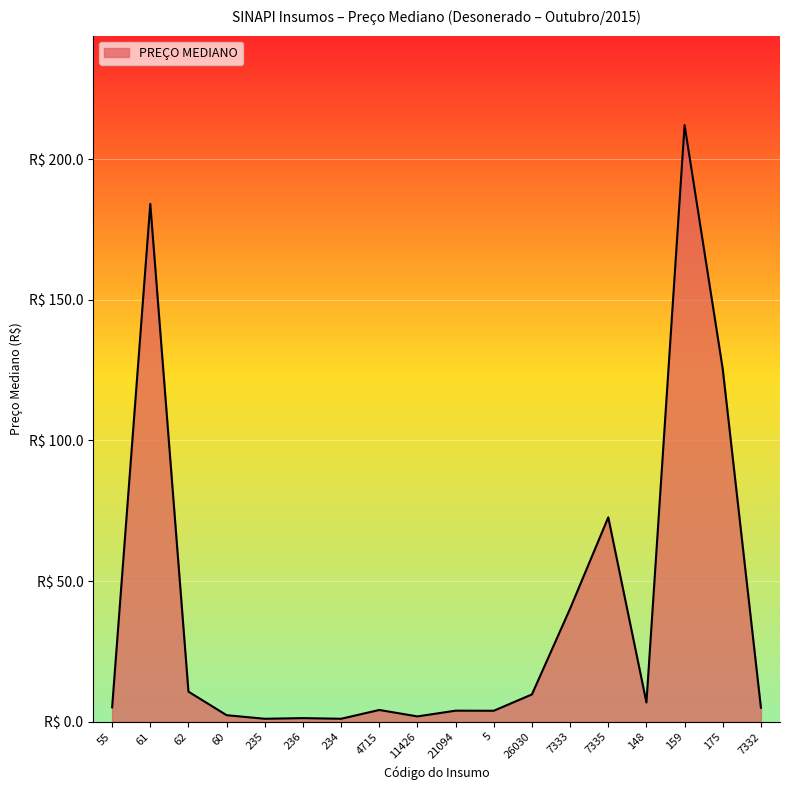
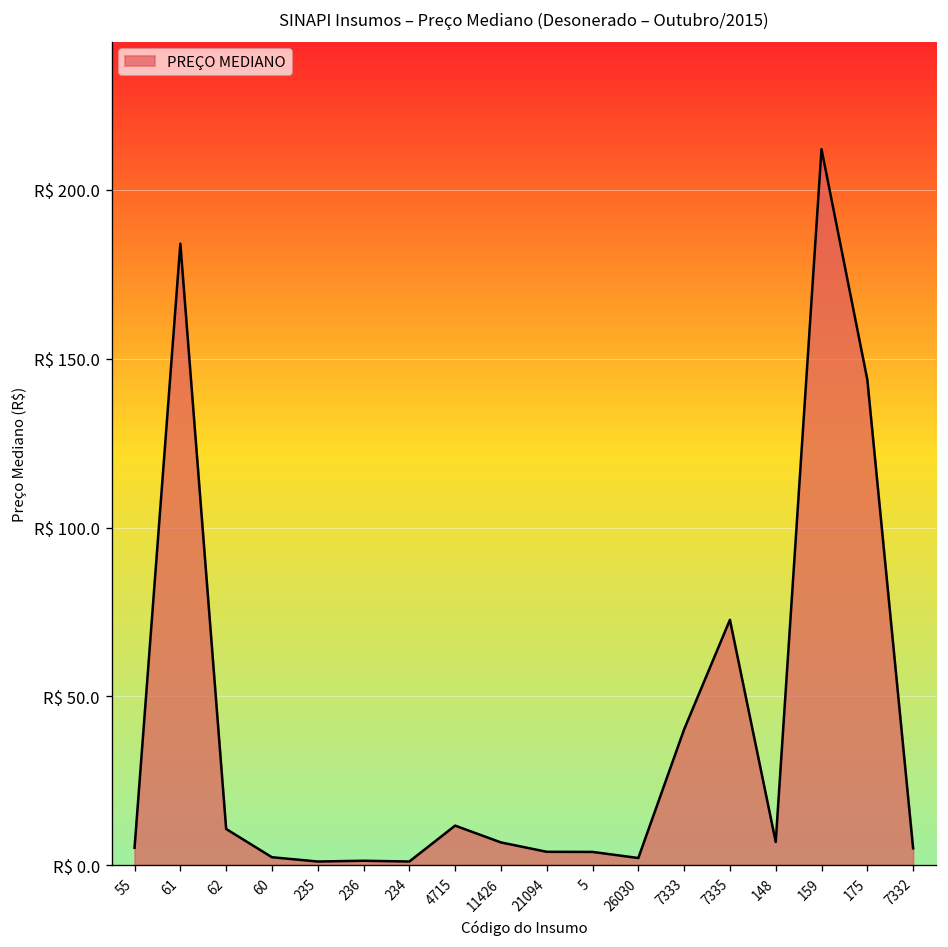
  {
    "55": "R$ 5",
    "61": "R$ 184",
    "62": "R$ 11",
    "60": "R$ 2",
    "235": "R$ 1",
    "236": "R$ 1",
    "234": "R$ 1",
-   "4715": "R$ 4",
-   "11426": "R$ 2",
+   "4715": "R$ 12",
+   "11426": "R$ 7",
    "21094": "R$ 4",
    "5": "R$ 4",
-   "26030": "R$ 10",
+   "26030": "R$ 2",
    "7333": "R$ 40",
    "7335": "R$ 73",
    "148": "R$ 7",
    "159": "R$ 212",
-   "175": "R$ 125",
+   "175": "R$ 144",
    "7332": "R$ 5"
  }
